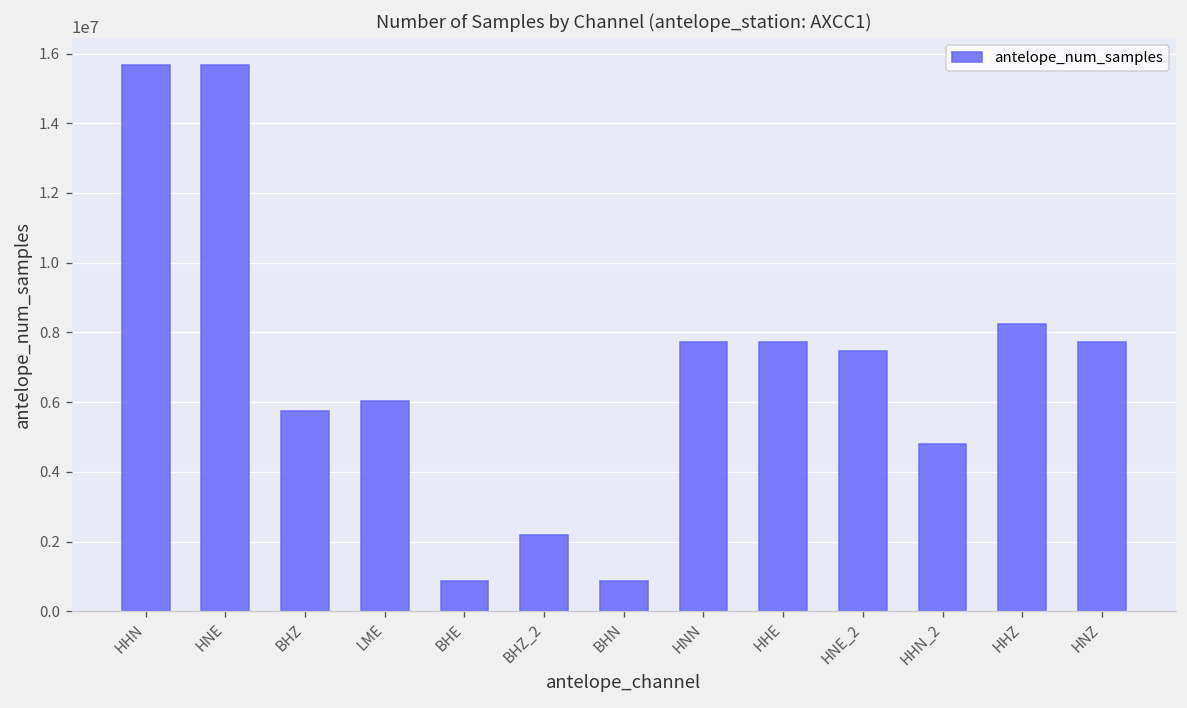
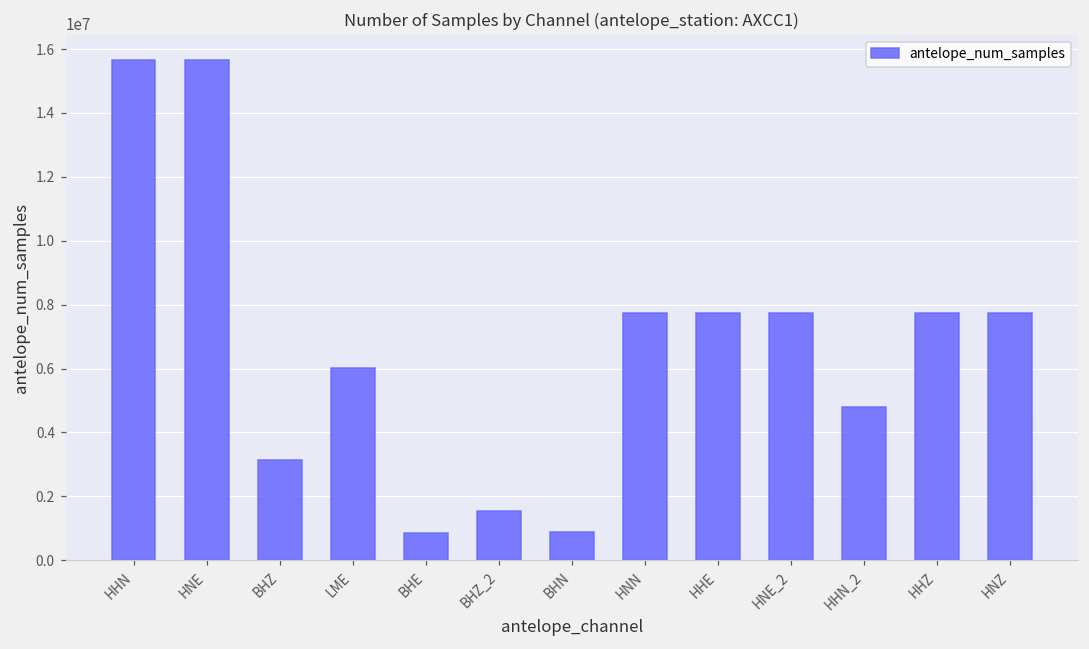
  {
    "HHN": 15700000,
    "HNE": 15700000,
-   "BHZ": 5700000,
+   "BHZ": 3100000,
    "LME": 6000000,
    "BHE": 900000,
-   "BHZ_2": 2200000,
+   "BHZ_2": 1500000,
    "BHN": 900000,
    "HNN": 7700000,
    "HHE": 7700000,
-   "HNE_2": 7500000,
+   "HNE_2": 7700000,
    "HHN_2": 4800000,
-   "HHZ": 8200000,
+   "HHZ": 7700000,
    "HNZ": 7700000
  }
